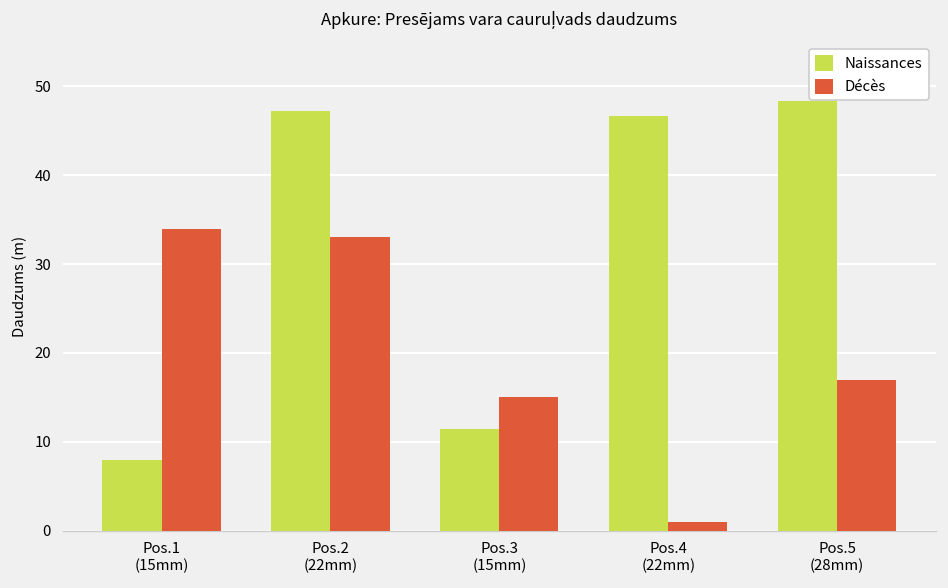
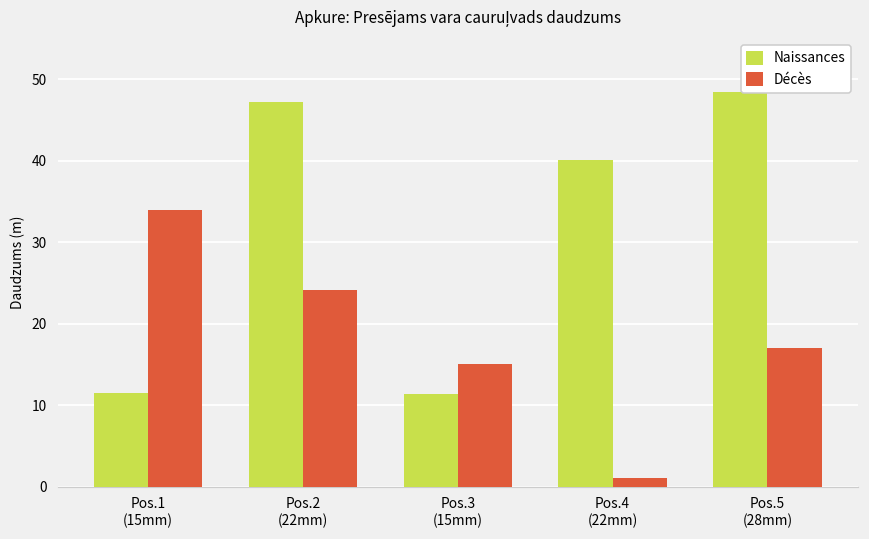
  {
    "Naissances": {
-     "Pos.1 (15mm)": 8,
+     "Pos.1 (15mm)": 12,
      "Pos.2 (22mm)": 47,
      "Pos.3 (15mm)": 11,
-     "Pos.4 (22mm)": 47,
+     "Pos.4 (22mm)": 40,
      "Pos.5 (28mm)": 48
    },
    "Décès": {
      "Pos.1 (15mm)": 34,
-     "Pos.2 (22mm)": 33,
+     "Pos.2 (22mm)": 24,
      "Pos.3 (15mm)": 15,
      "Pos.4 (22mm)": 1,
      "Pos.5 (28mm)": 17
    }
  }
